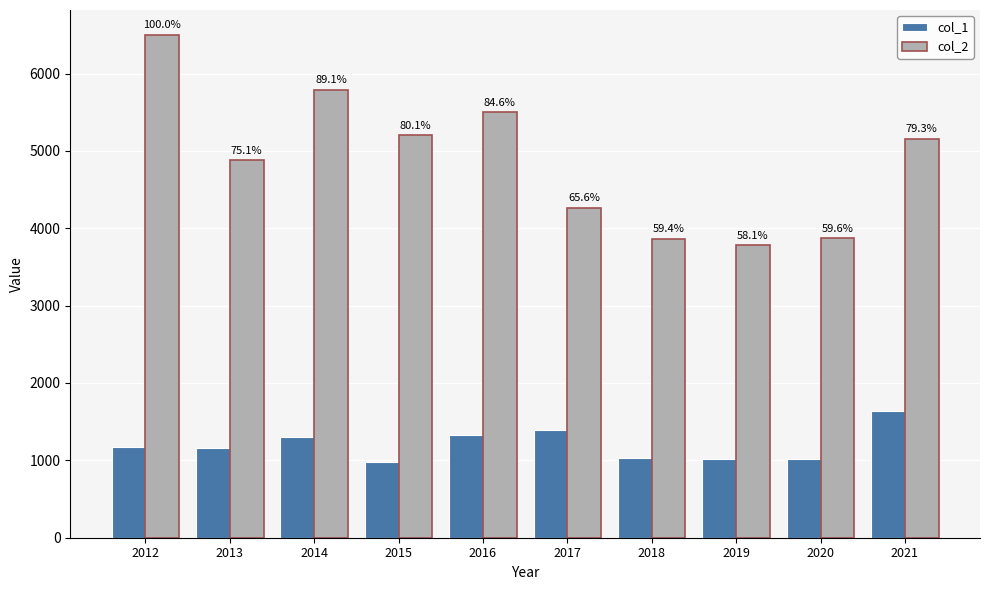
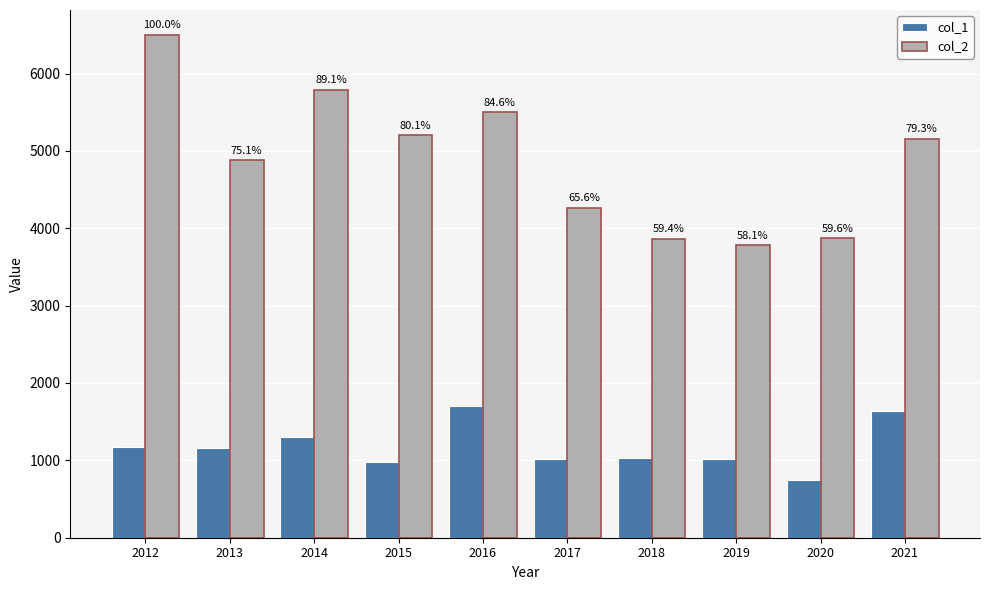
  {
    "col_1": {
      "2012": 1200,
      "2013": 1200,
      "2014": 1300,
      "2015": 1000,
-     "2016": 1300,
-     "2017": 1400,
+     "2016": 1700,
+     "2017": 1000,
      "2018": 1000,
      "2019": 1000,
-     "2020": 1000,
+     "2020": 700,
      "2021": 1600
    }
  }
